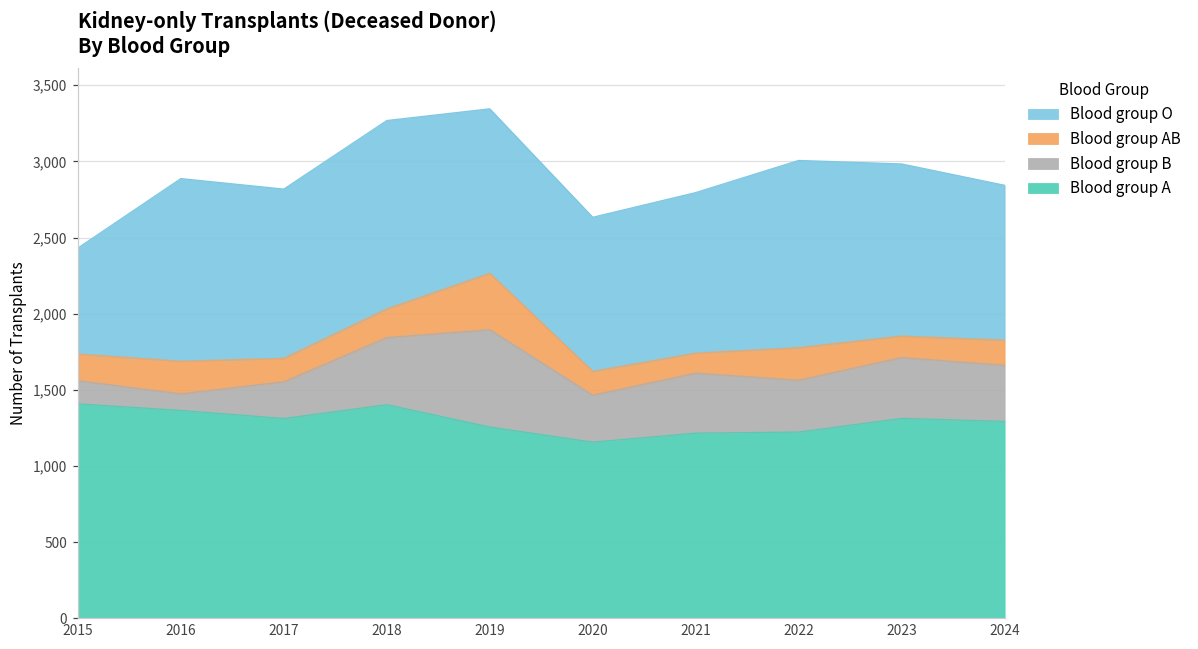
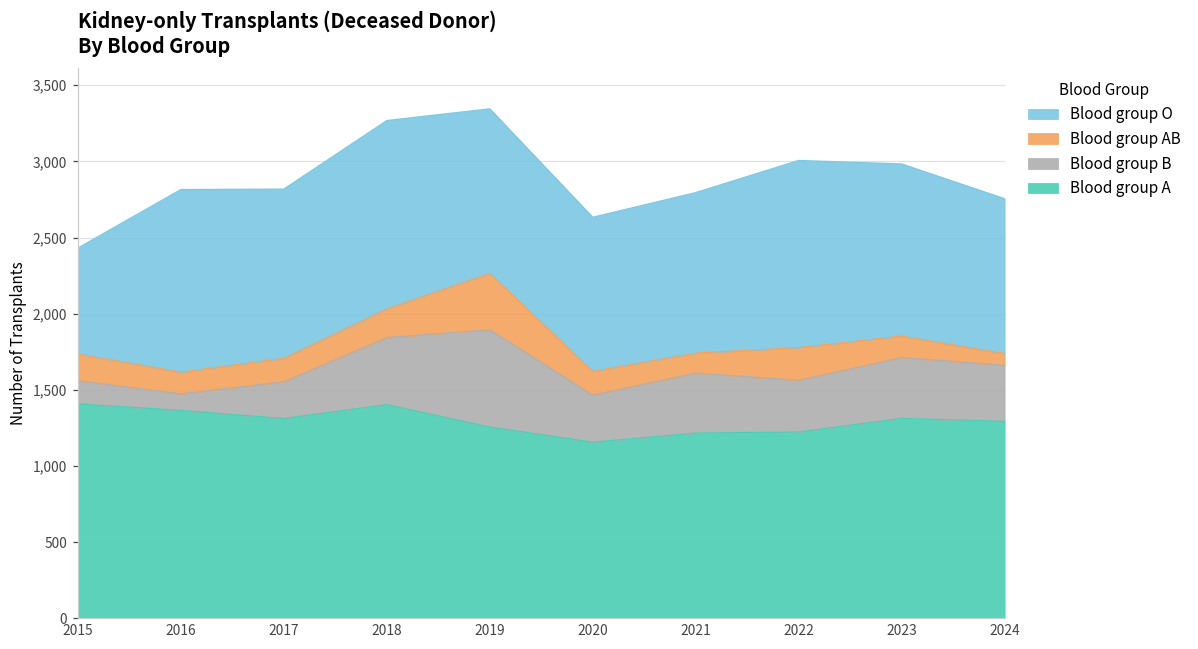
  {
    "Blood group A": {
      "2015": "1,410",
      "2016": "1,370",
      "2017": "1,310",
      "2018": "1,400",
      "2019": "1,260",
      "2020": "1,160",
      "2021": "1,220",
      "2022": "1,220",
      "2023": "1,310",
      "2024": "1,290"
    },
    "Blood group B": {
      "2015": "150",
      "2016": "110",
      "2017": "240",
      "2018": "440",
      "2019": "640",
      "2020": "310",
      "2021": "390",
      "2022": "340",
      "2023": "400",
      "2024": "370"
    },
    "Blood group AB": {
      "2015": "180",
-     "2016": "210",
+     "2016": "140",
      "2017": "150",
      "2018": "190",
      "2019": "370",
      "2020": "160",
      "2021": "130",
      "2022": "210",
      "2023": "140",
-     "2024": "170"
+     "2024": "80"
    },
    "Blood group O": {
      "2015": "700",
      "2016": "1,200",
      "2017": "1,110",
      "2018": "1,240",
      "2019": "1,080",
      "2020": "1,010",
      "2021": "1,050",
      "2022": "1,230",
      "2023": "1,130",
      "2024": "1,020"
    }
  }
